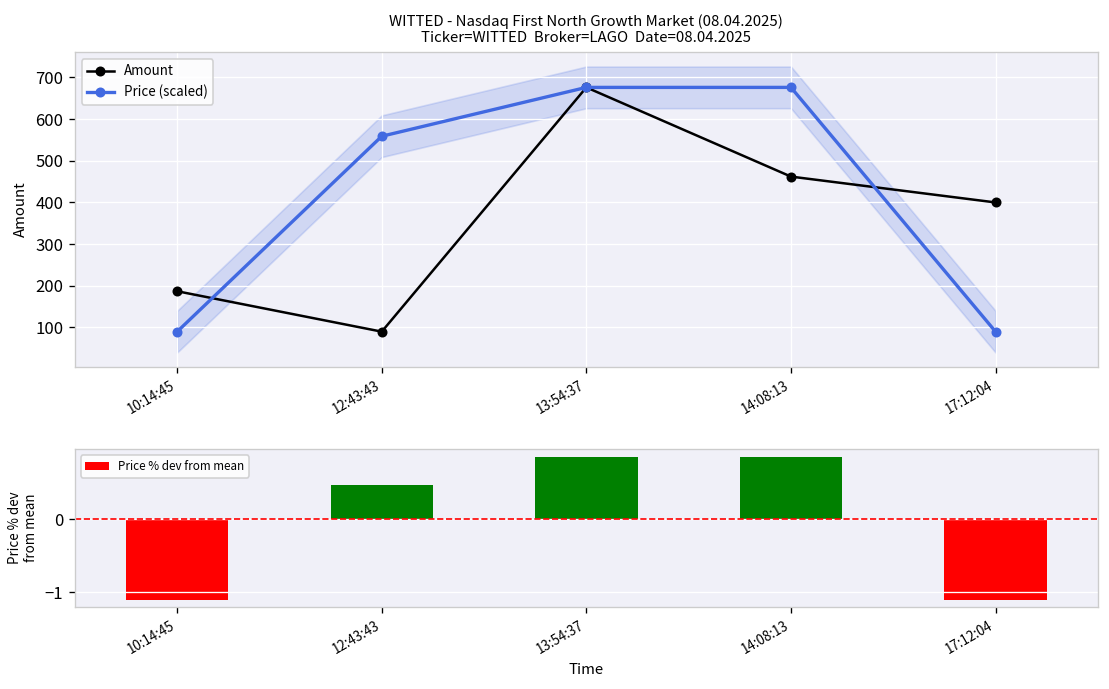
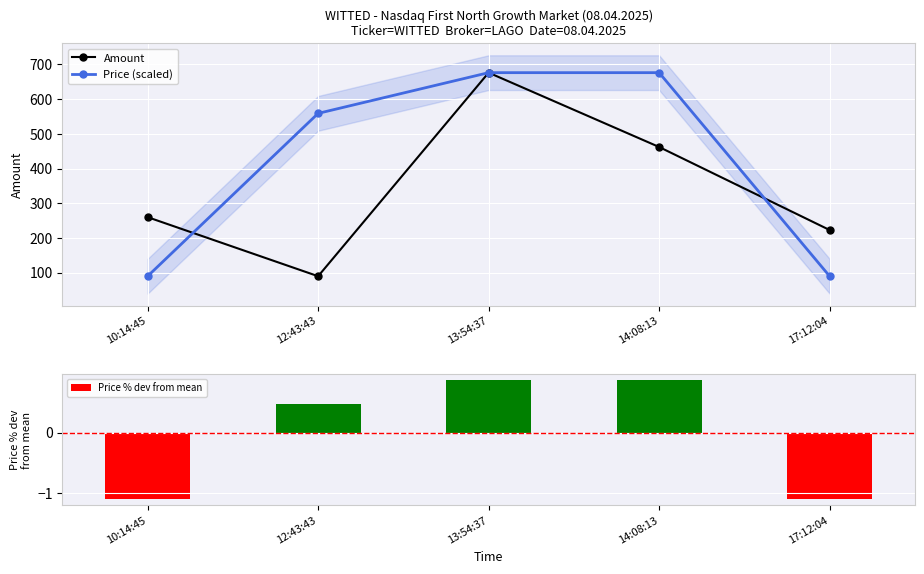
  {
    "WITTED - Nasdaq First North Growth Market (08.04.2025) Ticker=WITTED Broker=LAGO Date=08.04.2025": {
      "Amount": {
-       "10:14:45": 190,
+       "10:14:45": 260,
        "12:43:43": 90,
        "14:08:13": 460,
-       "17:12:04": 400
+       "17:12:04": 220
      }
    }
  }
